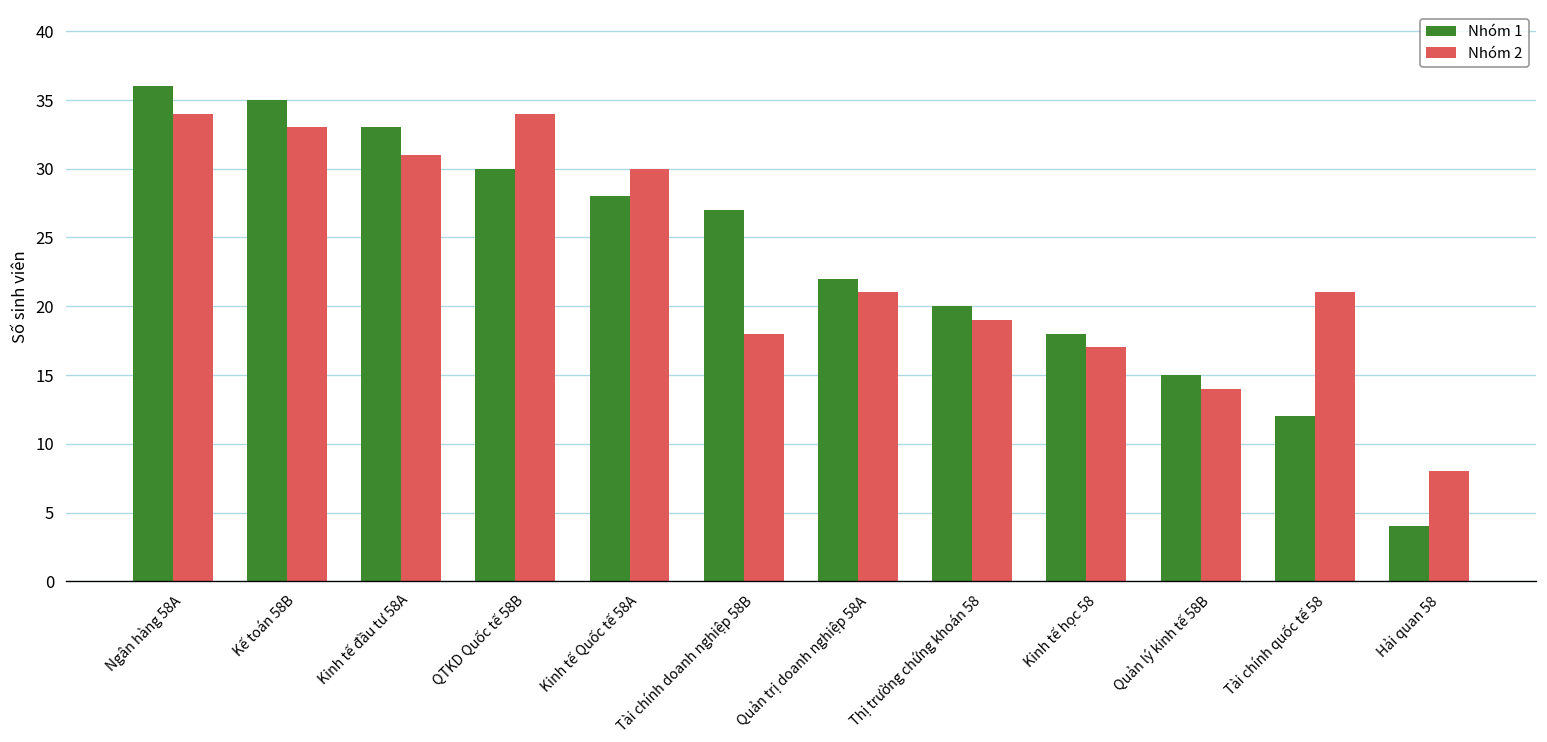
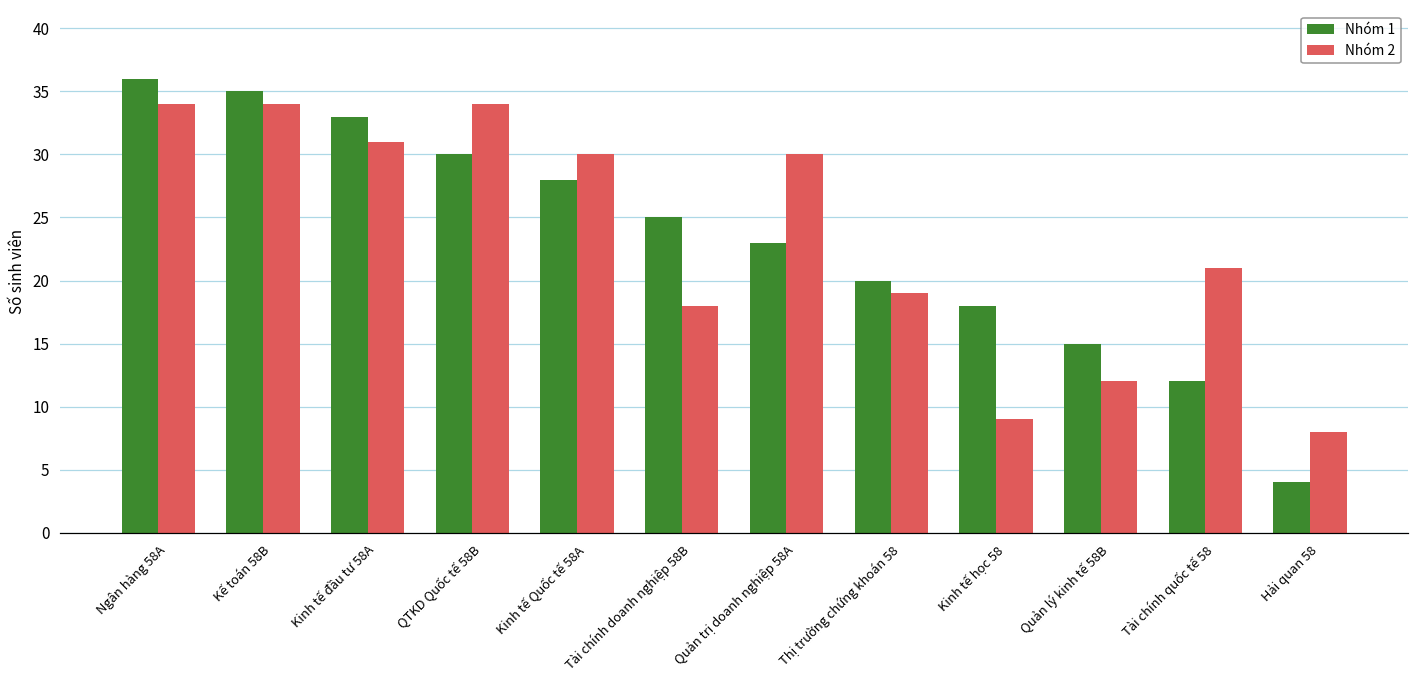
  {
    "Nhóm 1": {
      "Ngân hàng 58A": 36,
      "Kế toán 58B": 35,
      "Kinh tế đầu tư 58A": 33,
      "QTKD Quốc tế 58B": 30,
      "Kinh tế Quốc tế 58A": 28,
-     "Tài chính doanh nghiệp 58B": 27,
-     "Quản trị doanh nghiệp 58A": 22,
+     "Tài chính doanh nghiệp 58B": 25,
+     "Quản trị doanh nghiệp 58A": 23,
      "Thị trường chứng khoán 58": 20,
      "Kinh tế học 58": 18,
      "Quản lý kinh tế 58B": 15,
      "Tài chính quốc tế 58": 12,
      "Hải quan 58": 4
    },
    "Nhóm 2": {
      "Ngân hàng 58A": 34,
-     "Kế toán 58B": 33,
+     "Kế toán 58B": 34,
      "Kinh tế đầu tư 58A": 31,
      "QTKD Quốc tế 58B": 34,
      "Kinh tế Quốc tế 58A": 30,
      "Tài chính doanh nghiệp 58B": 18,
-     "Quản trị doanh nghiệp 58A": 21,
+     "Quản trị doanh nghiệp 58A": 30,
      "Thị trường chứng khoán 58": 19,
-     "Kinh tế học 58": 17,
-     "Quản lý kinh tế 58B": 14,
+     "Kinh tế học 58": 9,
+     "Quản lý kinh tế 58B": 12,
      "Tài chính quốc tế 58": 21,
      "Hải quan 58": 8
    }
  }
